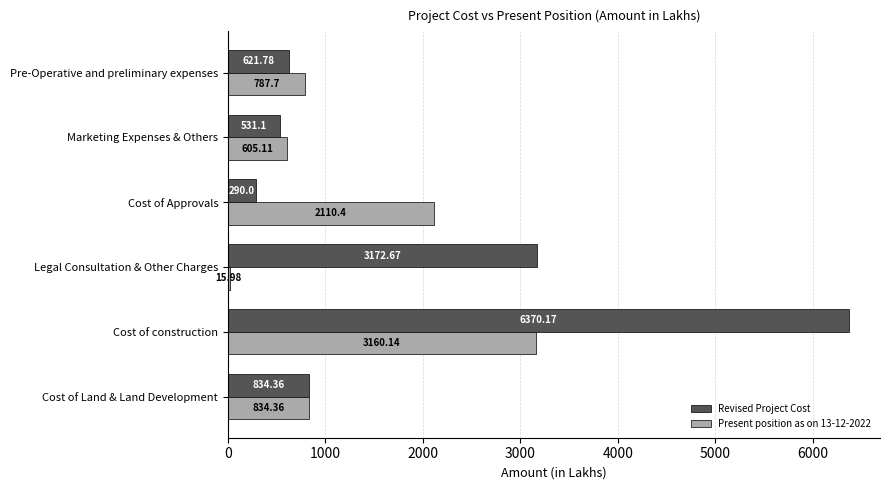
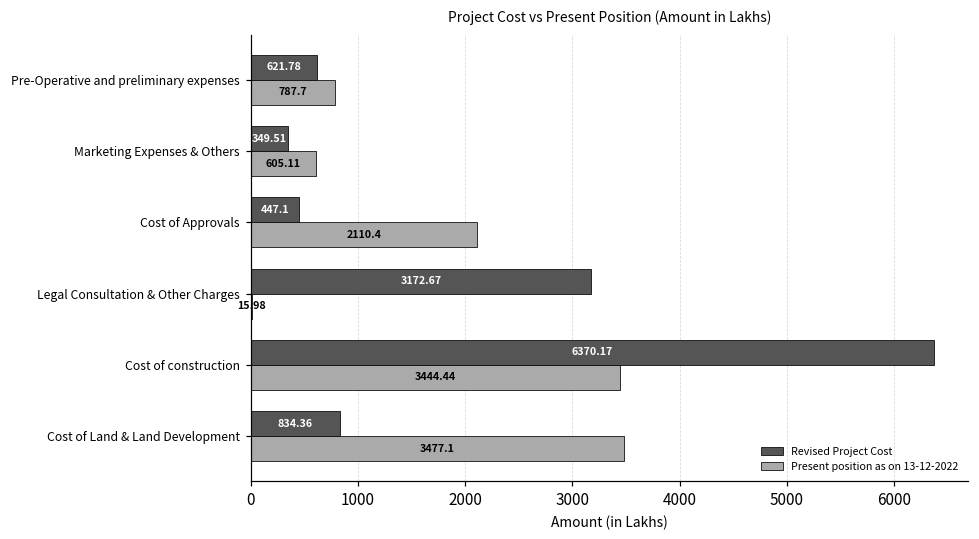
  {
    "Revised Project Cost": {
      "Pre-Operative and preliminary expenses": 621.78,
-     "Marketing Expenses & Others": 531.1,
-     "Cost of Approvals": 290.0,
+     "Marketing Expenses & Others": 349.51,
+     "Cost of Approvals": 447.1,
      "Legal Consultation & Other Charges": 3172.67,
      "Cost of construction": 6370.17,
      "Cost of Land & Land Development": 834.36
    },
    "Present position as on 13-12-2022": {
      "Pre-Operative and preliminary expenses": 787.7,
      "Marketing Expenses & Others": 605.11,
      "Cost of Approvals": 2110.4,
      "Legal Consultation & Other Charges": 15.98,
-     "Cost of construction": 3160.14,
-     "Cost of Land & Land Development": 834.36
+     "Cost of construction": 3444.44,
+     "Cost of Land & Land Development": 3477.1
    }
  }
